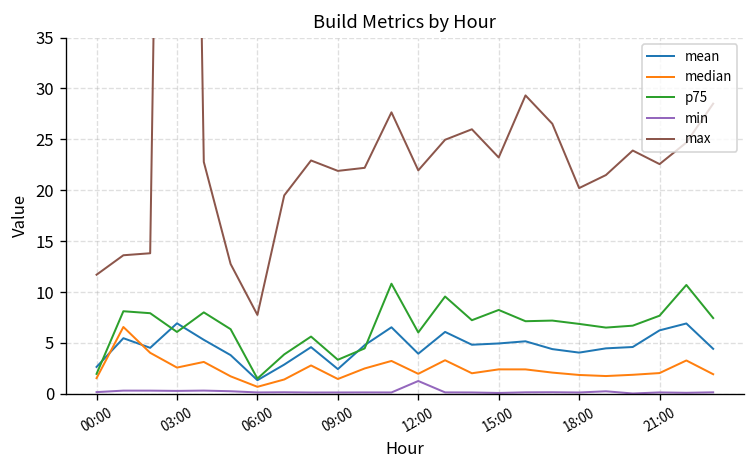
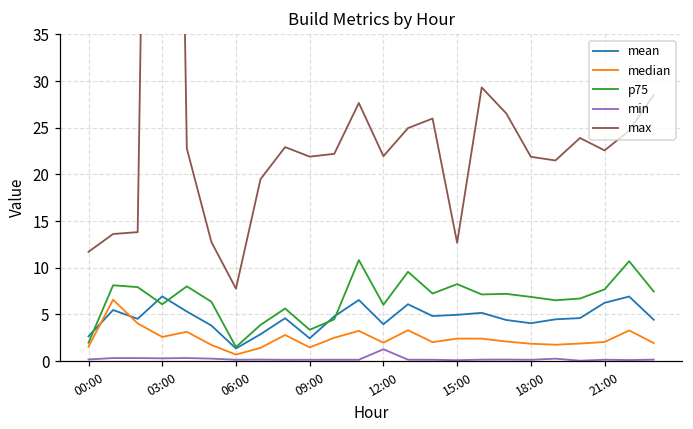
  {
    "mean": {
      "00:00": 3,
      "03:00": 7,
      "09:00": 2,
      "12:00": 4,
      "15:00": 5,
      "18:00": 4,
      "21:00": 6
    },
    "median": {
      "00:00": 2,
      "03:00": 3,
      "06:00": 1,
      "09:00": 1,
      "12:00": 2,
      "15:00": 2,
      "18:00": 2,
      "21:00": 2
    },
    "p75": {
      "00:00": 2,
      "03:00": 6,
      "09:00": 3,
      "12:00": 6,
      "15:00": 8,
      "18:00": 7,
      "21:00": 8
    },
    "min": {
      "00:00": 0,
      "03:00": 0,
      "06:00": 0,
      "09:00": 0,
      "12:00": 1,
      "15:00": 0,
      "18:00": 0,
      "21:00": 0
    },
    "max": {
      "00:00": 12,
      "06:00": 8,
      "09:00": 22,
      "12:00": 22,
-     "15:00": 23,
-     "18:00": 20,
+     "15:00": 13,
+     "18:00": 22,
      "21:00": 23
    }
  }
